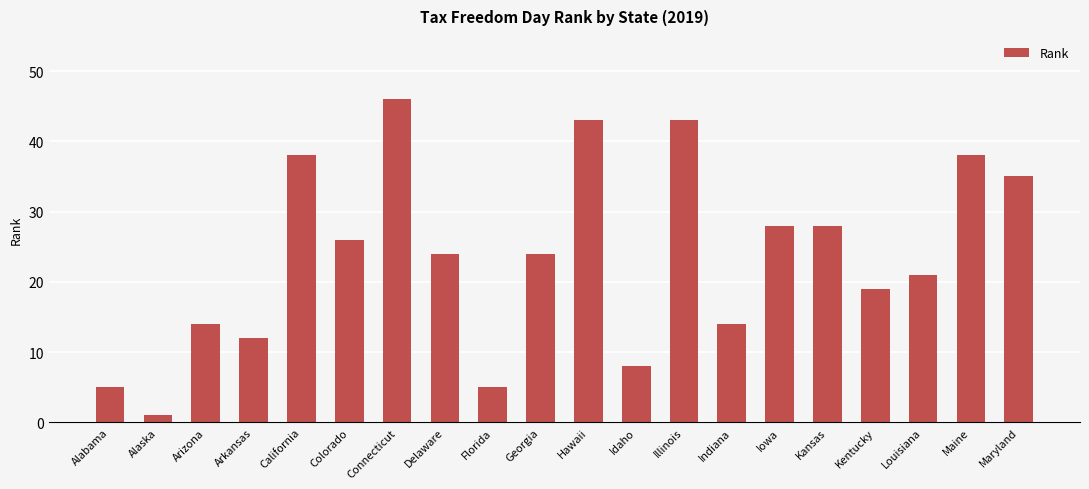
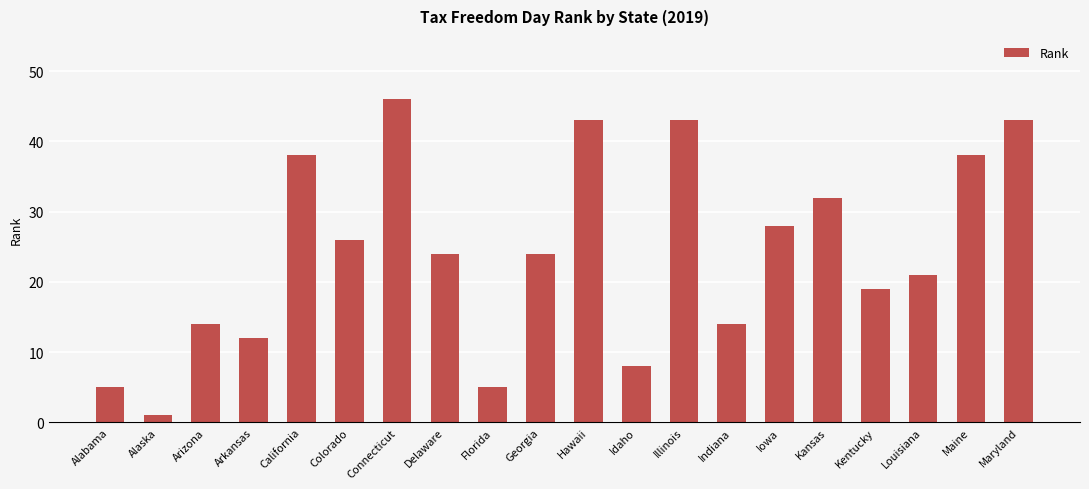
  {
    "Alabama": 5,
    "Alaska": 1,
    "Arizona": 14,
    "Arkansas": 12,
    "California": 38,
    "Colorado": 26,
    "Connecticut": 46,
    "Delaware": 24,
    "Florida": 5,
    "Georgia": 24,
    "Hawaii": 43,
    "Idaho": 8,
    "Illinois": 43,
    "Indiana": 14,
    "Iowa": 28,
-   "Kansas": 28,
+   "Kansas": 32,
    "Kentucky": 19,
    "Louisiana": 21,
    "Maine": 38,
-   "Maryland": 35
+   "Maryland": 43
  }
